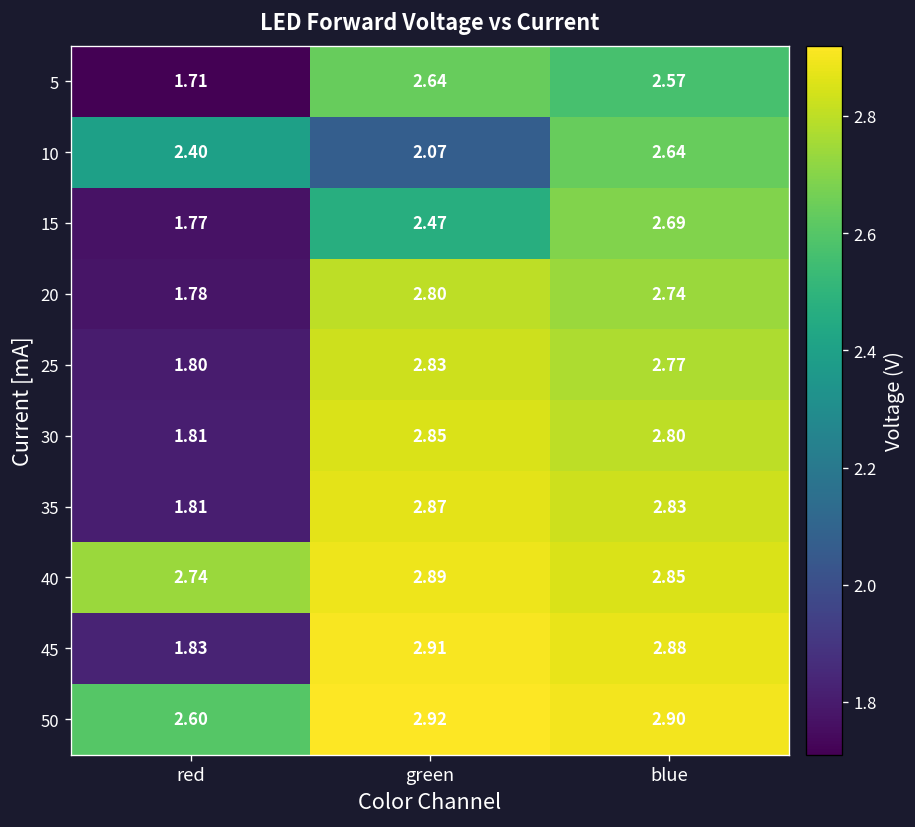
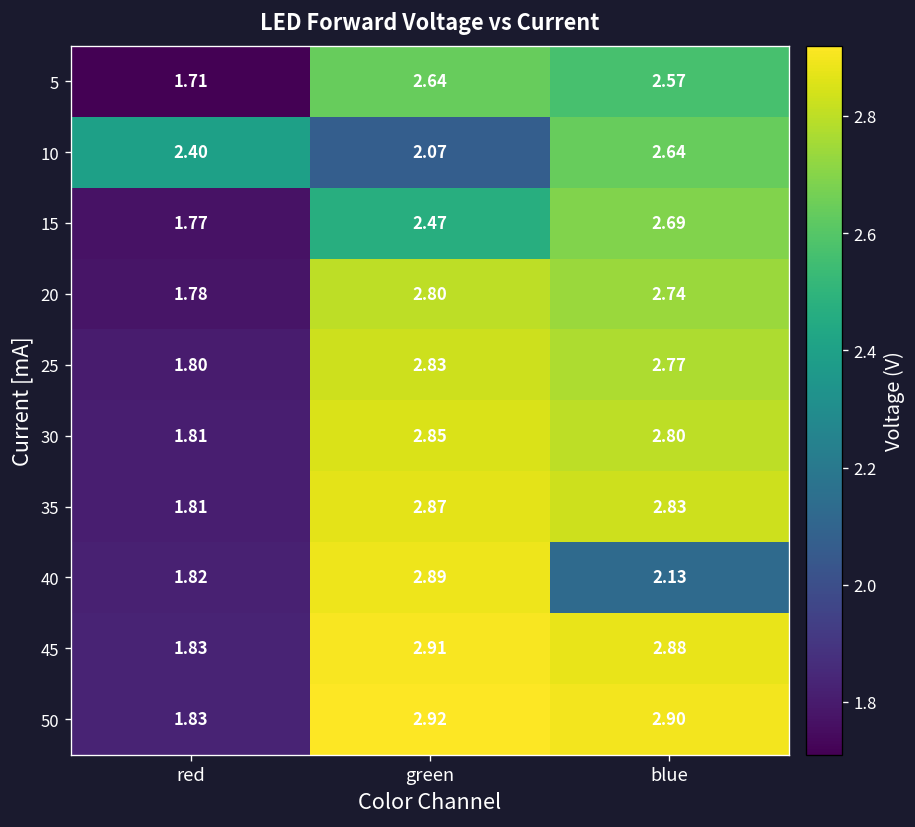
  {
    "5": {
      "red": 1.71,
      "green": 2.64,
      "blue": 2.57
    },
    "10": {
      "red": 2.40,
      "green": 2.07,
      "blue": 2.64
    },
    "15": {
      "red": 1.77,
      "green": 2.47,
      "blue": 2.69
    },
    "20": {
      "red": 1.78,
      "green": 2.80,
      "blue": 2.74
    },
    "25": {
      "red": 1.80,
      "green": 2.83,
      "blue": 2.77
    },
    "30": {
      "red": 1.81,
      "green": 2.85,
      "blue": 2.80
    },
    "35": {
      "red": 1.81,
      "green": 2.87,
      "blue": 2.83
    },
    "40": {
-     "red": 2.74,
+     "red": 1.82,
      "green": 2.89,
-     "blue": 2.85
+     "blue": 2.13
    },
    "45": {
      "red": 1.83,
      "green": 2.91,
      "blue": 2.88
    },
    "50": {
-     "red": 2.60,
+     "red": 1.83,
      "green": 2.92,
      "blue": 2.90
    }
  }
